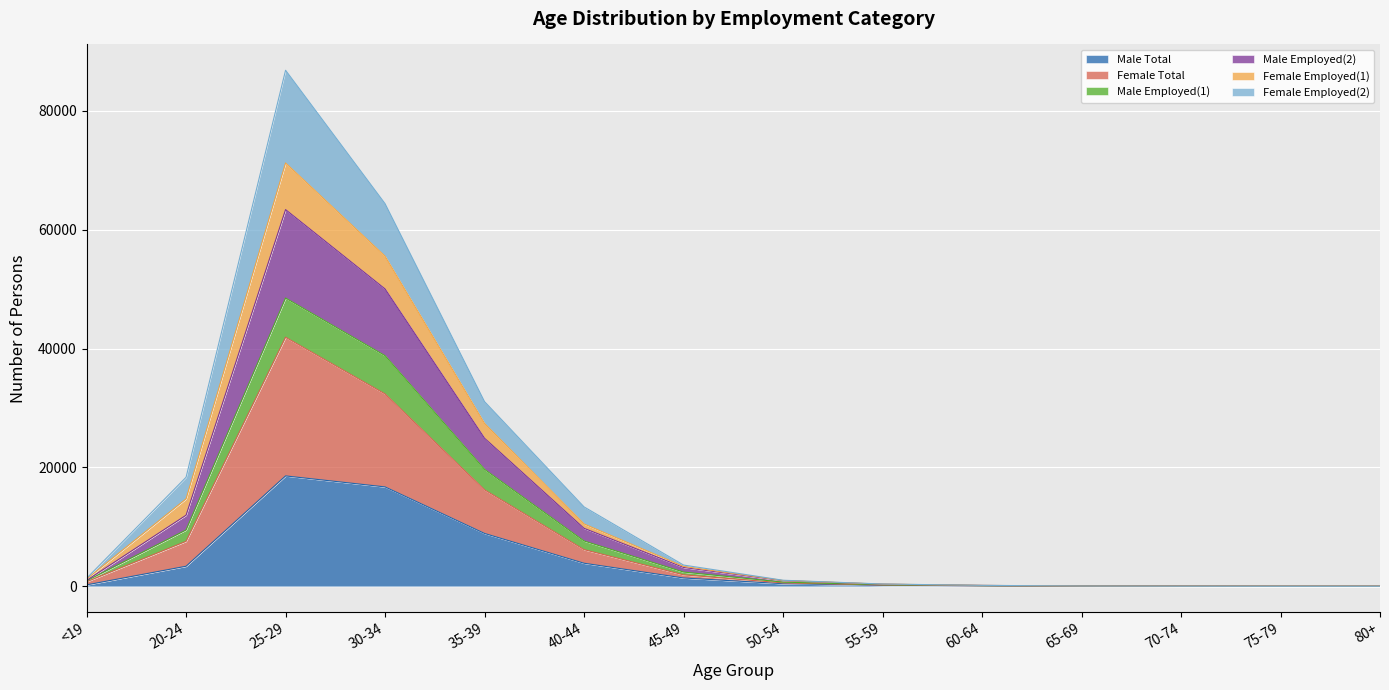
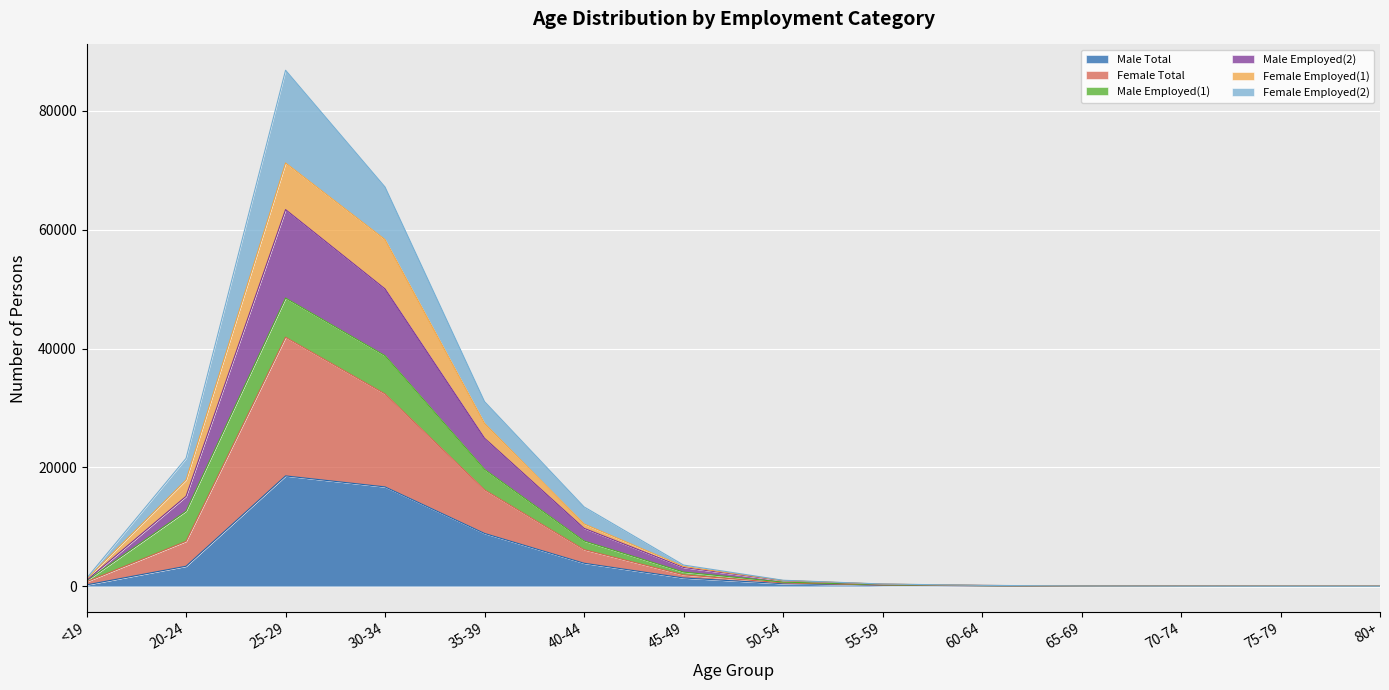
  {
    "Male Total": {
      "<19": 0,
      "20-24": 3000,
      "25-29": 19000,
      "30-34": 17000,
      "35-39": 9000,
      "40-44": 4000,
      "45-49": 1000
    },
    "Female Total": {
      "20-24": 4000,
      "25-29": 23000,
      "30-34": 16000,
      "35-39": 7000,
      "40-44": 2000,
      "45-49": 1000
    },
    "Male Employed(1)": {
-     "20-24": 2000,
+     "20-24": 5000,
      "25-29": 7000,
      "30-34": 6000,
      "35-39": 3000,
      "40-44": 1000,
      "45-49": 0
    },
    "Male Employed(2)": {
      "20-24": 2000,
      "25-29": 15000,
      "30-34": 11000,
      "35-39": 5000,
      "40-44": 2000
    },
    "Female Employed(1)": {
      "20-24": 3000,
      "25-29": 8000,
-     "30-34": 6000,
+     "30-34": 8000,
      "35-39": 2000,
      "40-44": 1000
    },
    "Female Employed(2)": {
      "20-24": 4000,
      "25-29": 16000,
      "30-34": 9000,
      "35-39": 4000,
      "40-44": 3000
    }
  }
